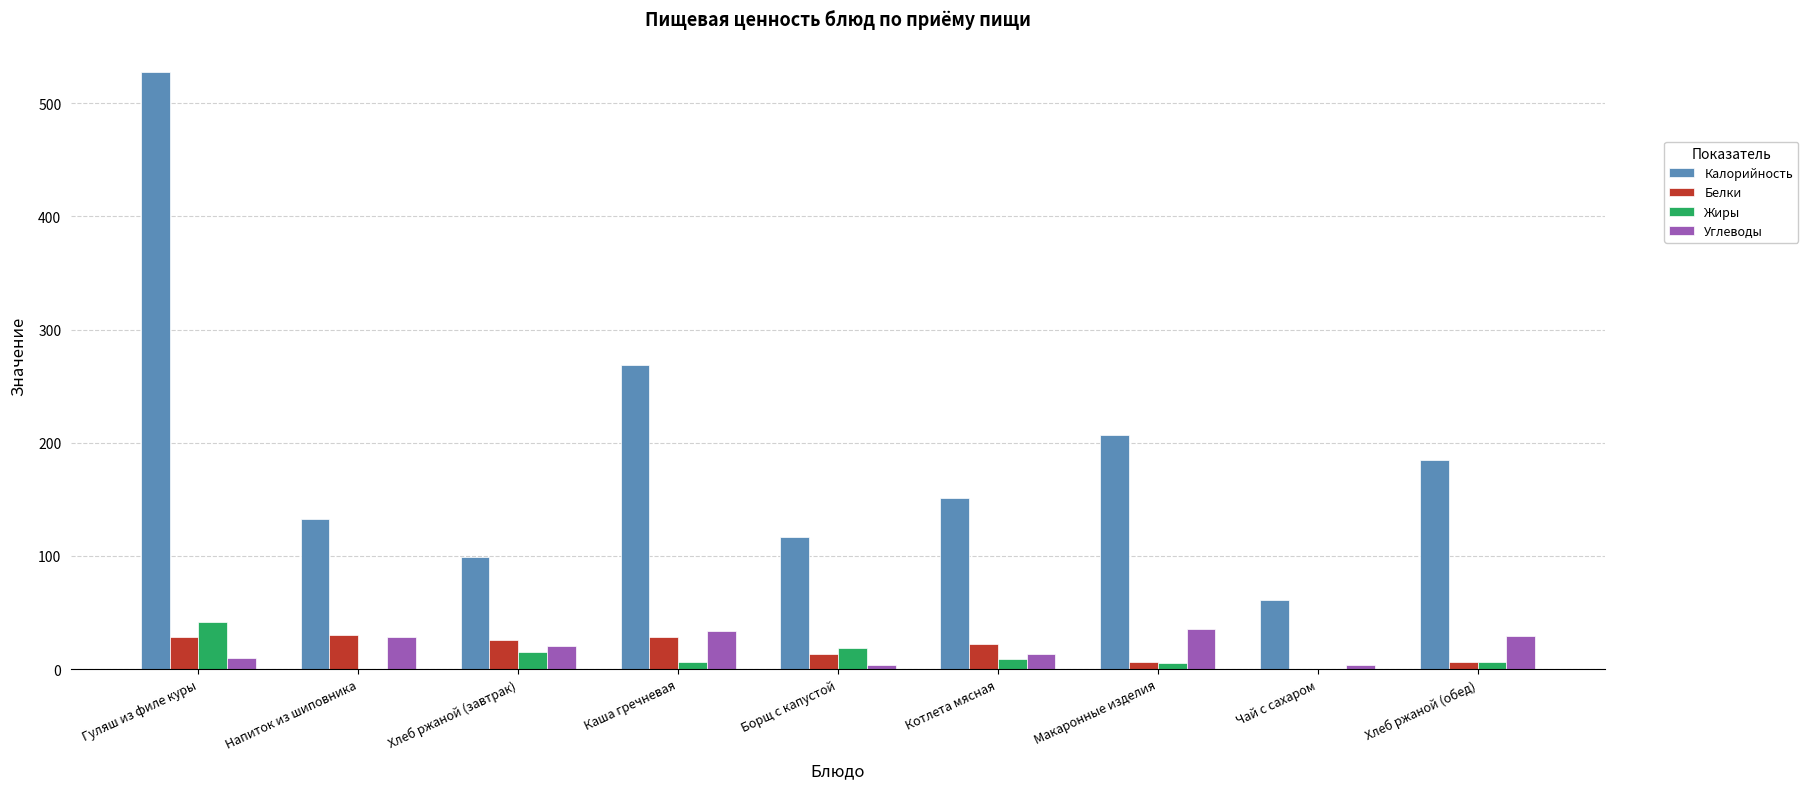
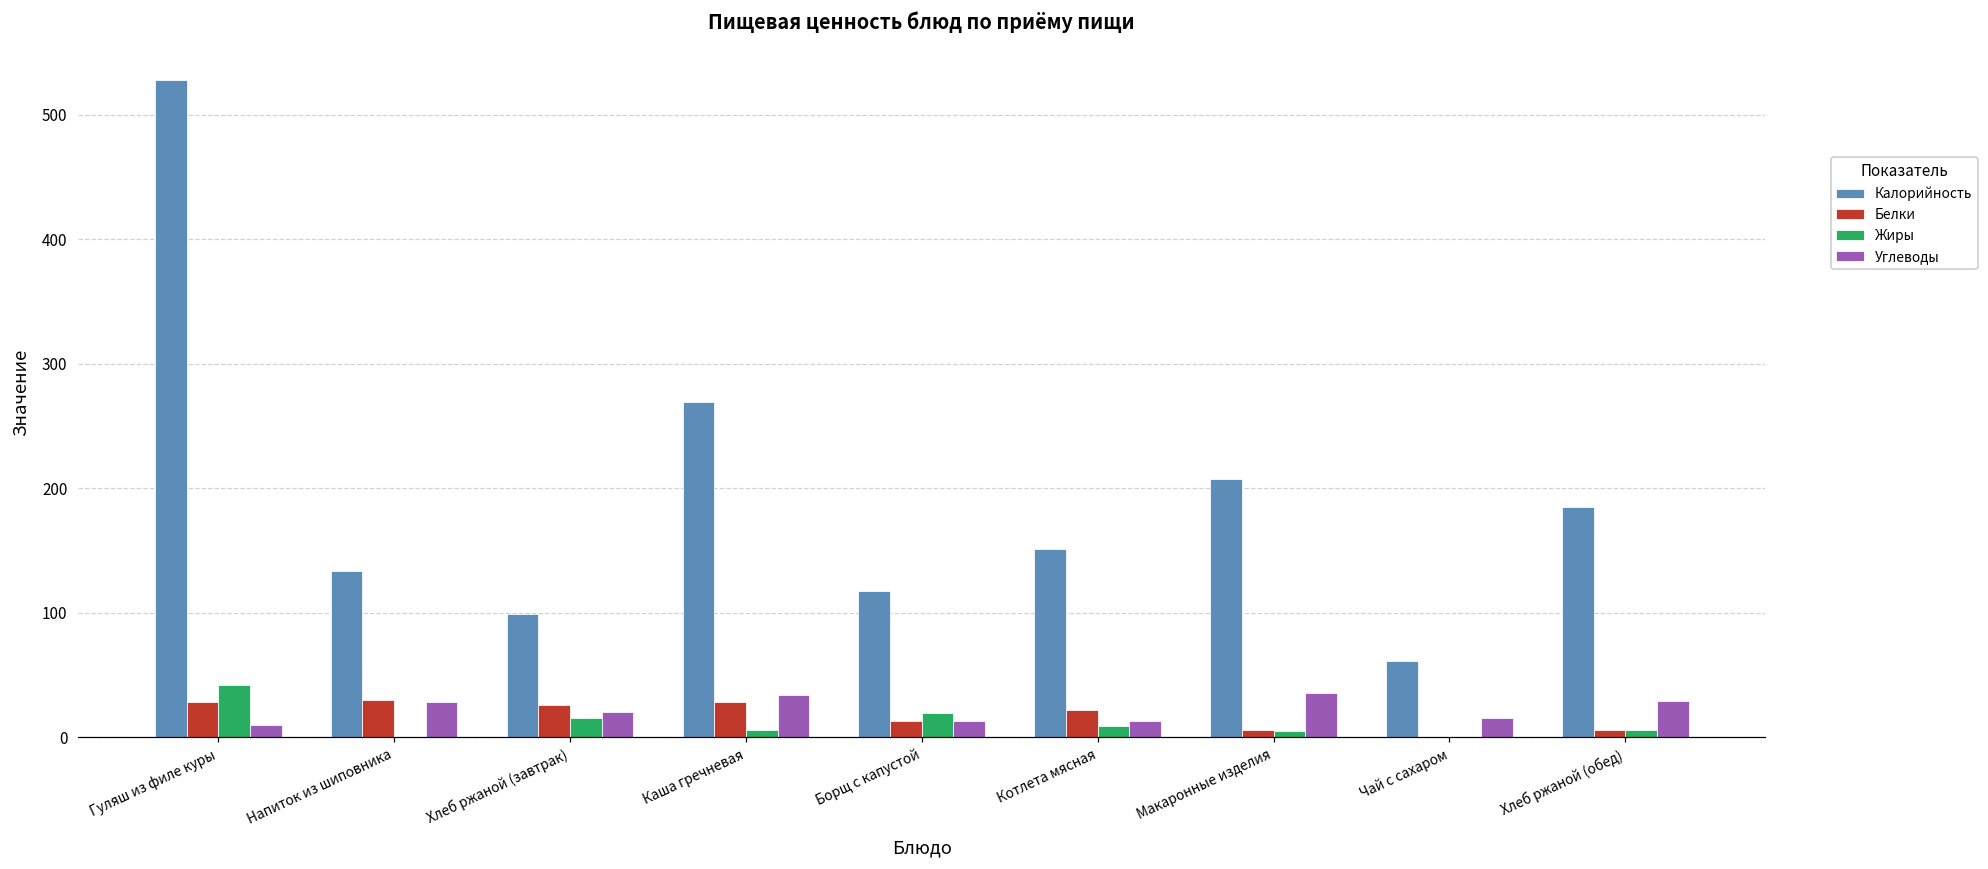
  {
    "Калорийность": {
      "Гуляш из филе куры": 528,
      "Напиток из шиповника": 133,
      "Хлеб ржаной (завтрак)": 99,
      "Каша гречневая": 269,
      "Борщ с капустой": 117,
      "Котлета мясная": 151,
      "Макаронные изделия": 207,
      "Чай с сахаром": 61,
      "Хлеб ржаной (обед)": 185
    },
    "Белки": {
      "Гуляш из филе куры": 28,
      "Напиток из шиповника": 30,
      "Хлеб ржаной (завтрак)": 26,
      "Каша гречневая": 28,
      "Борщ с капустой": 13,
      "Котлета мясная": 22,
      "Макаронные изделия": 6,
      "Чай с сахаром": 0,
      "Хлеб ржаной (обед)": 6
    },
    "Жиры": {
      "Гуляш из филе куры": 42,
      "Напиток из шиповника": 0,
      "Хлеб ржаной (завтрак)": 15,
      "Каша гречневая": 6,
      "Борщ с капустой": 19,
      "Котлета мясная": 9,
      "Макаронные изделия": 5,
      "Чай с сахаром": 0,
      "Хлеб ржаной (обед)": 6
    },
    "Углеводы": {
      "Гуляш из филе куры": 10,
      "Напиток из шиповника": 28,
      "Хлеб ржаной (завтрак)": 20,
      "Каша гречневая": 34,
-     "Борщ с капустой": 4,
+     "Борщ с капустой": 13,
      "Котлета мясная": 13,
      "Макаронные изделия": 35,
-     "Чай с сахаром": 4,
+     "Чай с сахаром": 15,
      "Хлеб ржаной (обед)": 29
    }
  }
